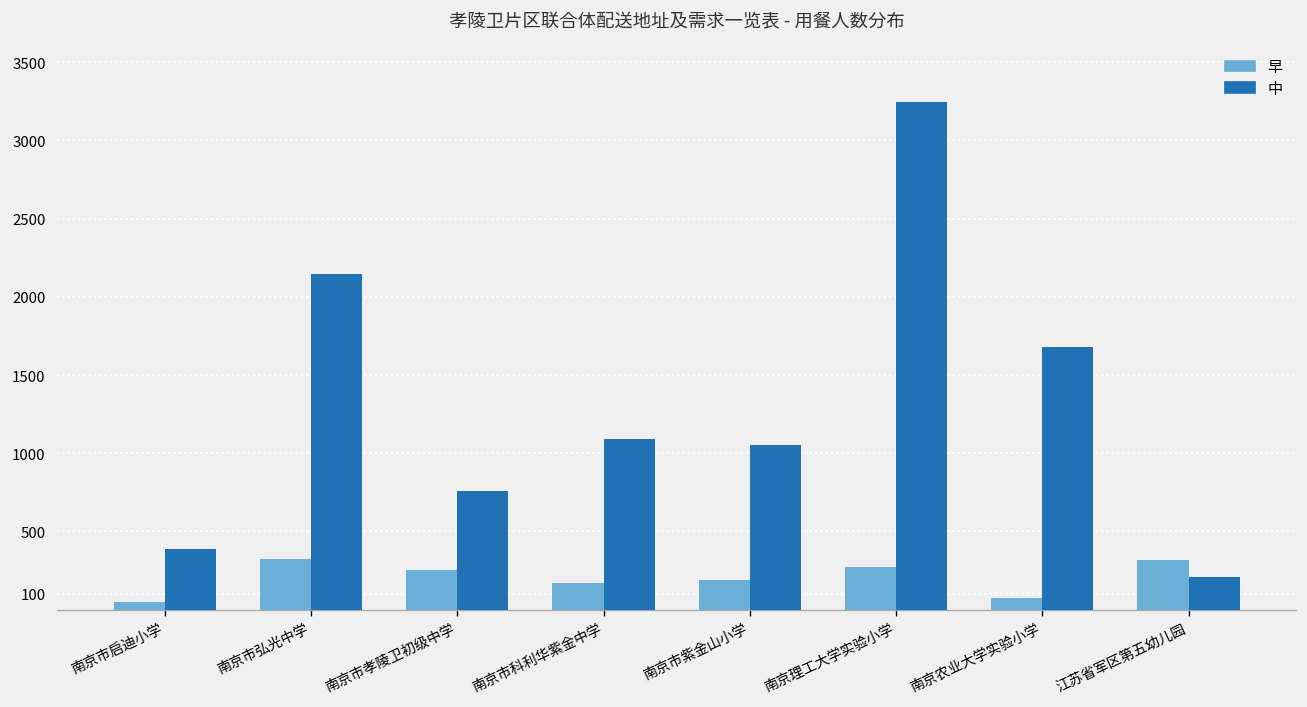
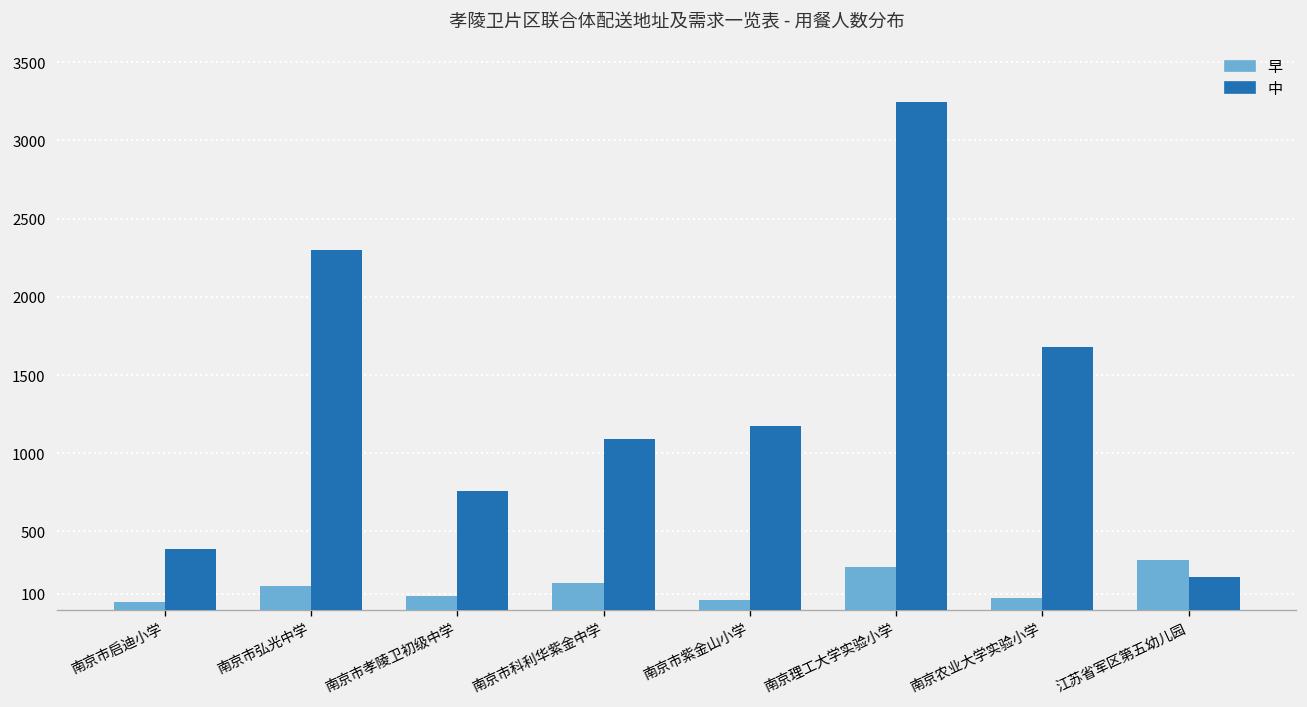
  {
    "早": {
      "南京市启迪小学": 50,
-     "南京市弘光中学": 320,
-     "南京市孝陵卫初级中学": 250,
+     "南京市弘光中学": 150,
+     "南京市孝陵卫初级中学": 90,
      "南京市科利华紫金中学": 170,
-     "南京市紫金山小学": 190,
+     "南京市紫金山小学": 60,
      "南京理工大学实验小学": 270,
      "南京农业大学实验小学": 80,
      "江苏省军区第五幼儿园": 320
    },
    "中": {
      "南京市启迪小学": 390,
-     "南京市弘光中学": 2150,
+     "南京市弘光中学": 2300,
      "南京市孝陵卫初级中学": 760,
      "南京市科利华紫金中学": 1090,
-     "南京市紫金山小学": 1050,
+     "南京市紫金山小学": 1180,
      "南京理工大学实验小学": 3250,
      "南京农业大学实验小学": 1680,
      "江苏省军区第五幼儿园": 210
    }
  }
